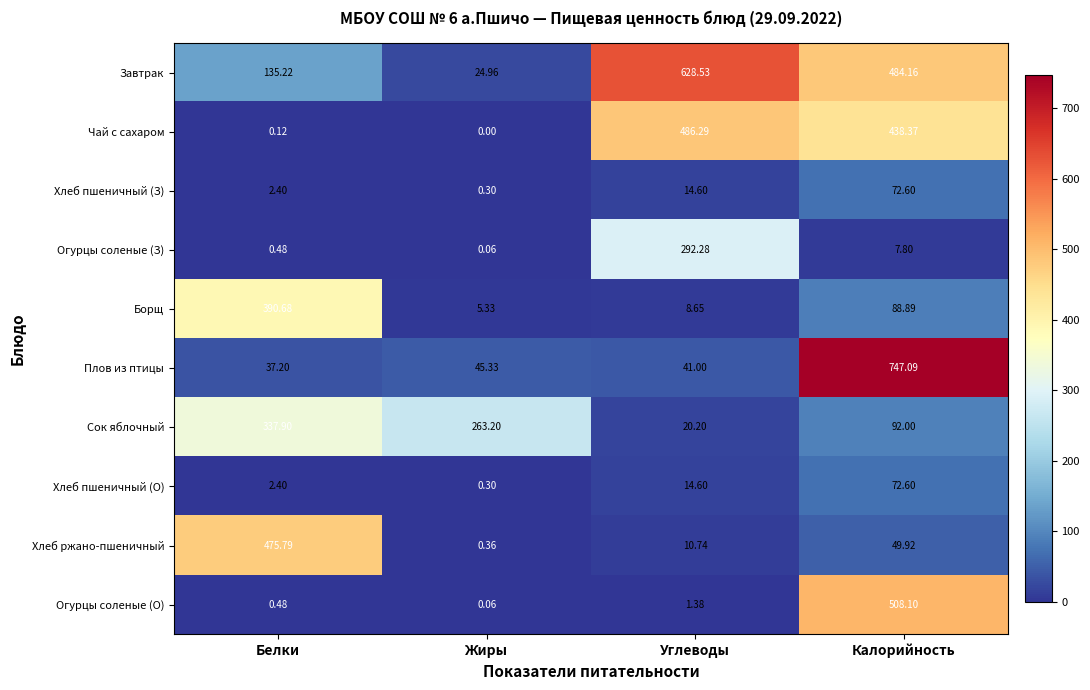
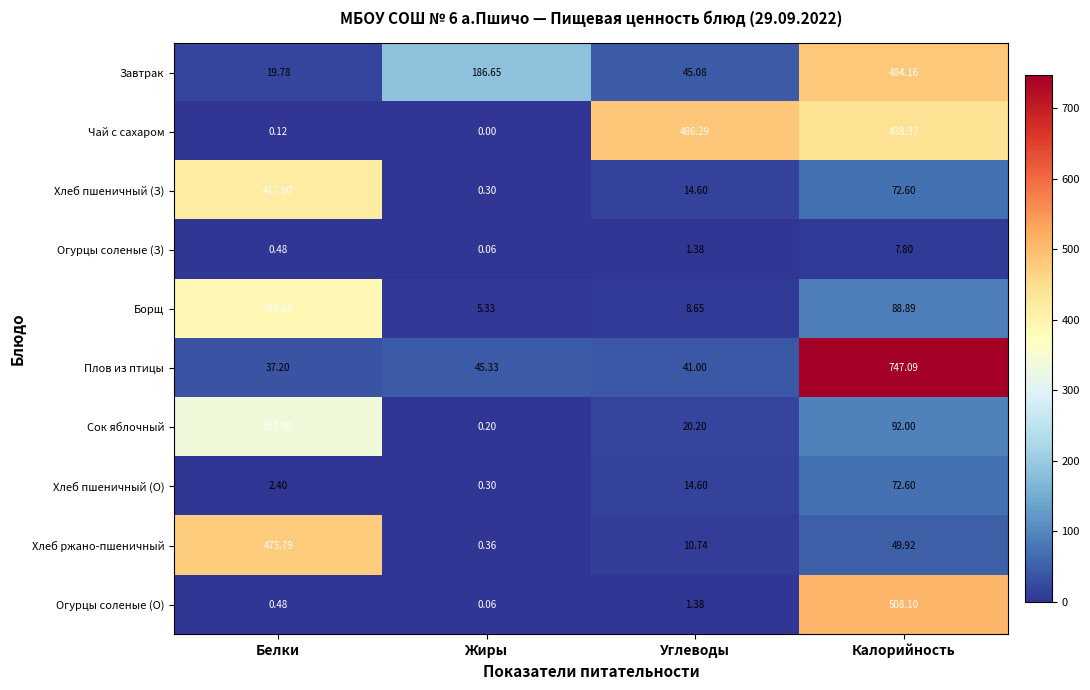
  {
    "Завтрак": {
-     "Белки": 135.22,
-     "Жиры": 24.96,
-     "Углеводы": 628.53,
+     "Белки": 19.78,
+     "Жиры": 186.65,
+     "Углеводы": 45.08,
      "Калорийность": 484.16
    },
    "Чай с сахаром": {
      "Белки": 0.12,
      "Жиры": 0.00,
      "Углеводы": 486.29,
      "Калорийность": 438.37
    },
    "Хлеб пшеничный (З)": {
-     "Белки": 2.40,
+     "Белки": 417.60,
      "Жиры": 0.30,
      "Углеводы": 14.60,
      "Калорийность": 72.60
    },
    "Огурцы соленые (З)": {
      "Белки": 0.48,
      "Жиры": 0.06,
-     "Углеводы": 292.28,
+     "Углеводы": 1.38,
      "Калорийность": 7.80
    },
    "Борщ": {
      "Белки": 390.68,
      "Жиры": 5.33,
      "Углеводы": 8.65,
      "Калорийность": 88.89
    },
    "Плов из птицы": {
      "Белки": 37.20,
      "Жиры": 45.33,
      "Углеводы": 41.00,
      "Калорийность": 747.09
    },
    "Сок яблочный": {
-     "Жиры": 263.20,
+     "Жиры": 0.20,
      "Углеводы": 20.20,
      "Калорийность": 92.00
    },
    "Хлеб пшеничный (О)": {
      "Белки": 2.40,
      "Жиры": 0.30,
      "Углеводы": 14.60,
      "Калорийность": 72.60
    },
    "Хлеб ржано-пшеничный": {
      "Белки": 475.79,
      "Жиры": 0.36,
      "Углеводы": 10.74,
      "Калорийность": 49.92
    },
    "Огурцы соленые (О)": {
      "Белки": 0.48,
      "Жиры": 0.06,
      "Углеводы": 1.38,
      "Калорийность": 508.10
    }
  }
